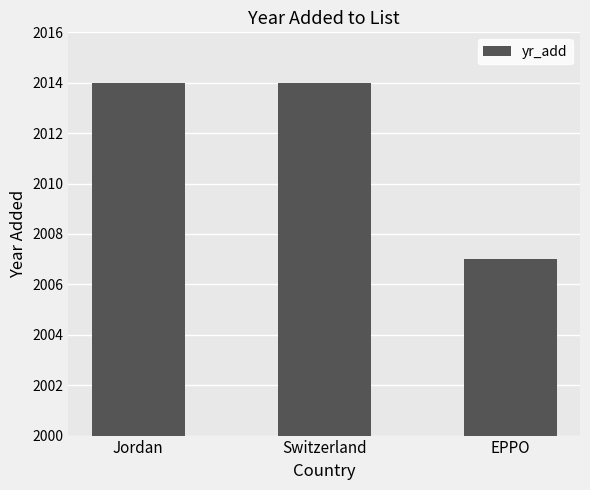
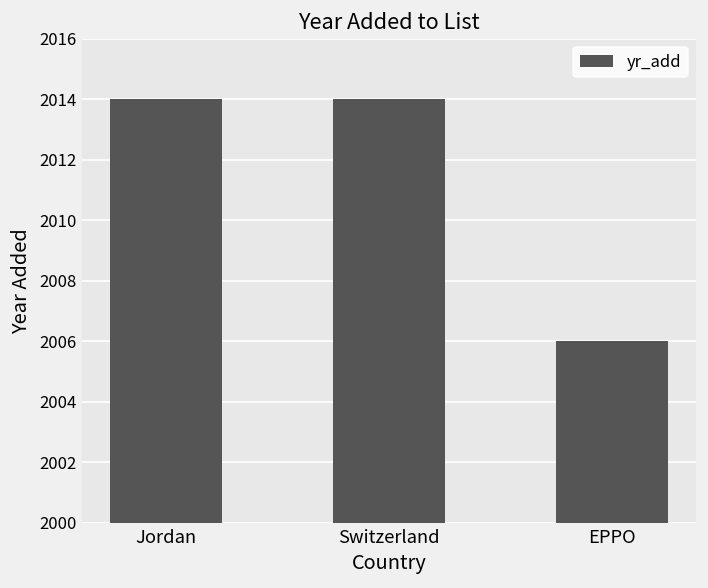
  {
    "Jordan": 2014,
    "Switzerland": 2014,
-   "EPPO": 2007
+   "EPPO": 2006
  }
